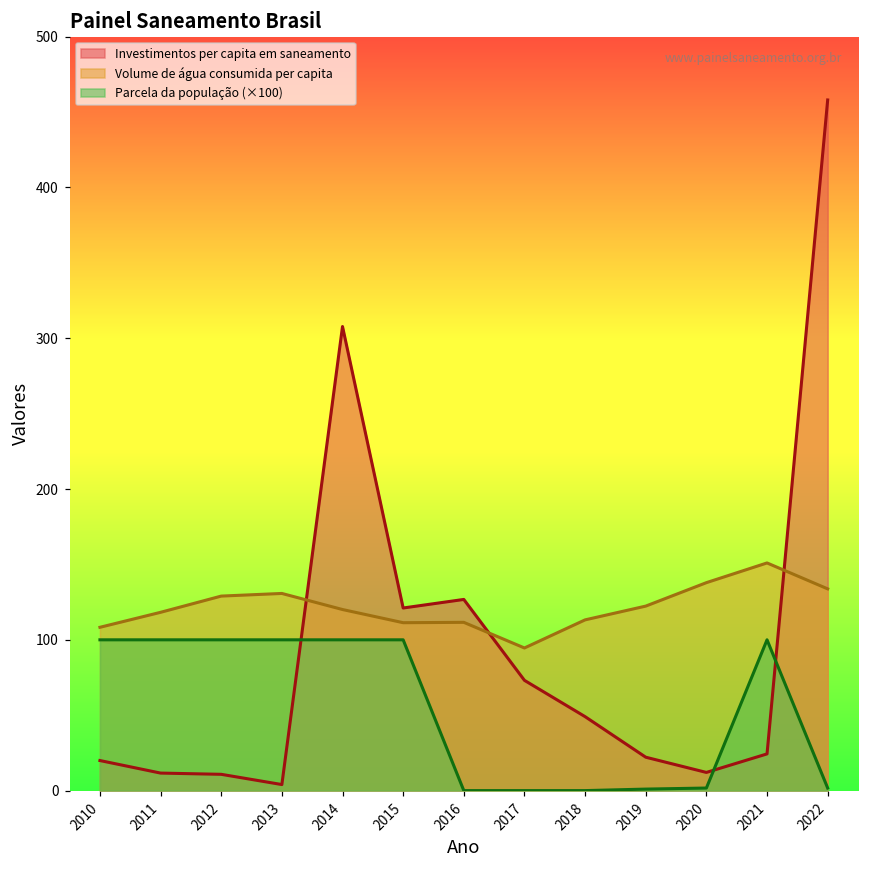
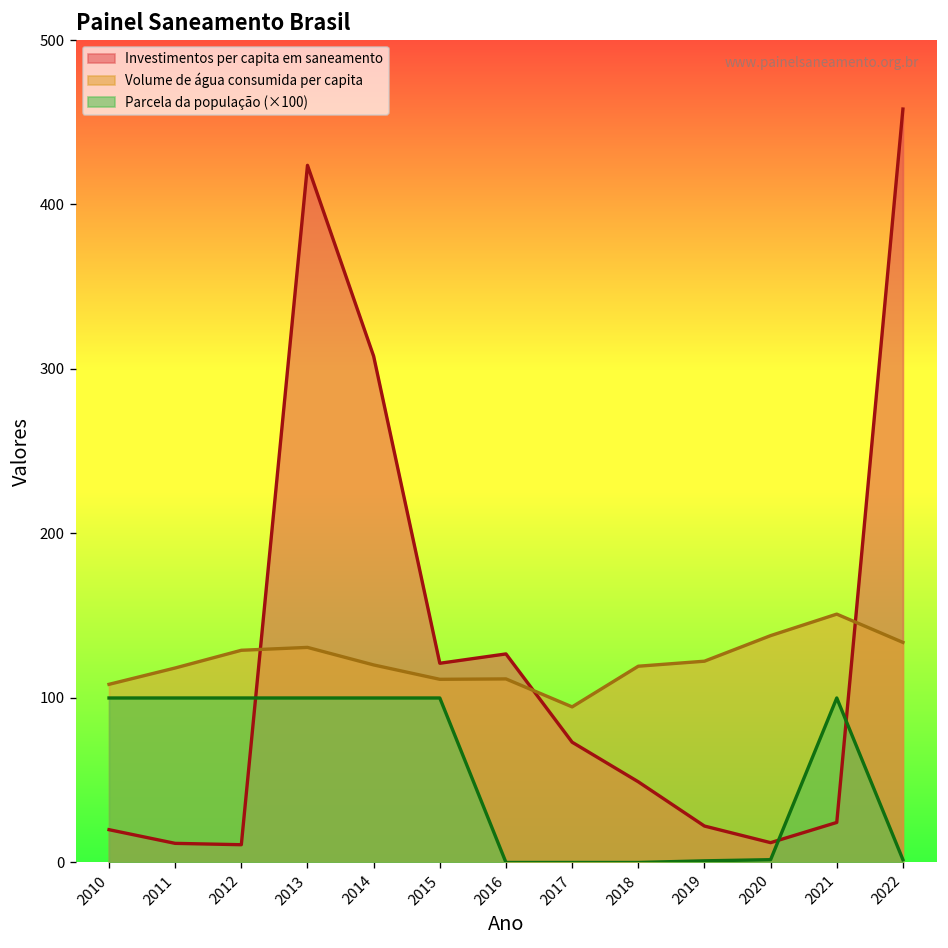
  {
    "Investimentos per capita em saneamento": {
      "2010": 20,
      "2011": 12,
      "2012": 11,
-     "2013": 4,
+     "2013": 424,
      "2014": 308,
      "2015": 121,
      "2016": 127,
      "2017": 73,
      "2018": 49,
      "2019": 22,
      "2020": 12,
      "2021": 24,
      "2022": 458
    },
    "Volume de água consumida per capita": {
      "2010": 108,
      "2011": 118,
      "2012": 129,
      "2013": 131,
      "2014": 120,
      "2015": 111,
      "2016": 112,
      "2017": 95,
-     "2018": 113,
+     "2018": 119,
      "2019": 122,
      "2020": 138,
      "2021": 151,
      "2022": 134
    },
    "Parcela da população (×100)": {
      "2010": 100,
      "2011": 100,
      "2012": 100,
      "2013": 100,
      "2014": 100,
      "2015": 100,
      "2016": 0,
      "2017": 0,
      "2018": 0,
      "2019": 1,
      "2020": 2,
      "2021": 100,
      "2022": 2
    }
  }
